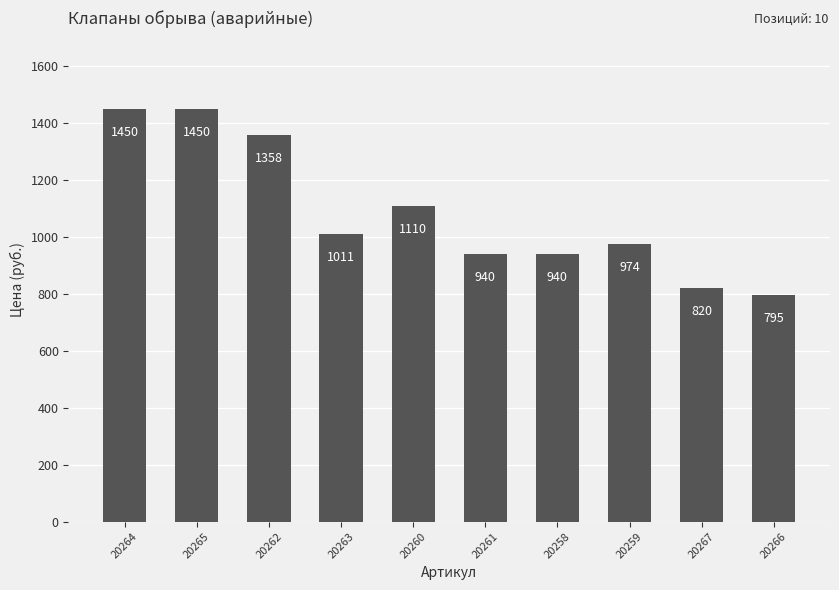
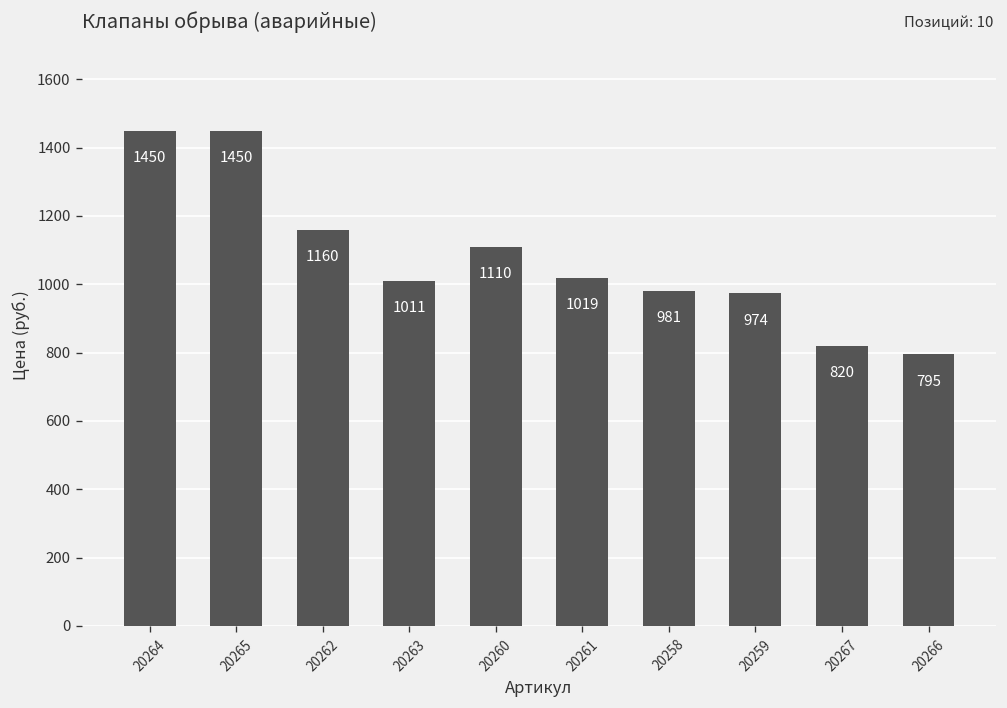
  {
    "20264": 1450,
    "20265": 1450,
-   "20262": 1358,
+   "20262": 1160,
    "20263": 1011,
    "20260": 1110,
-   "20261": 940,
-   "20258": 940,
+   "20261": 1019,
+   "20258": 981,
    "20259": 974,
    "20267": 820,
    "20266": 795
  }
